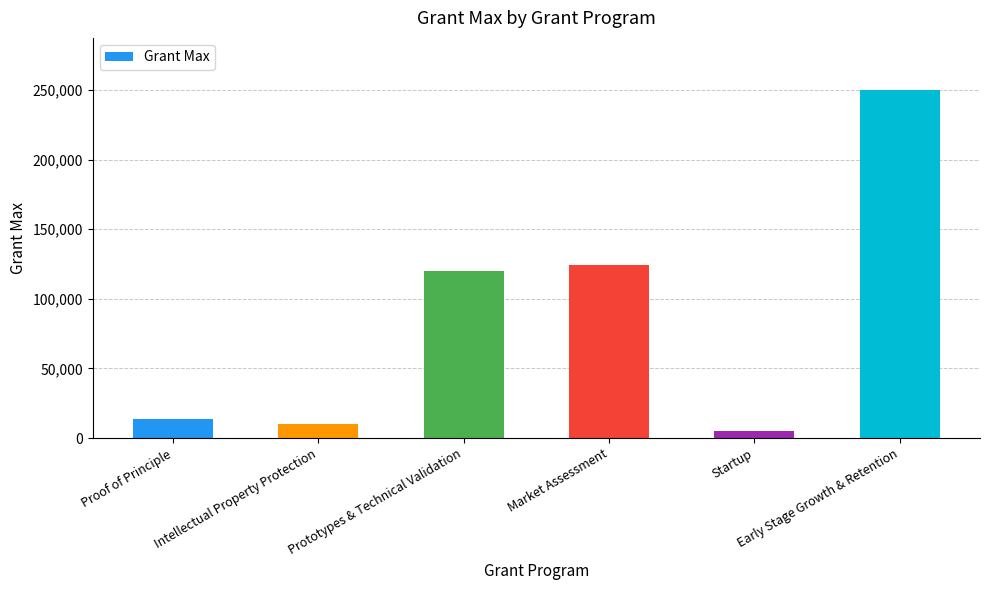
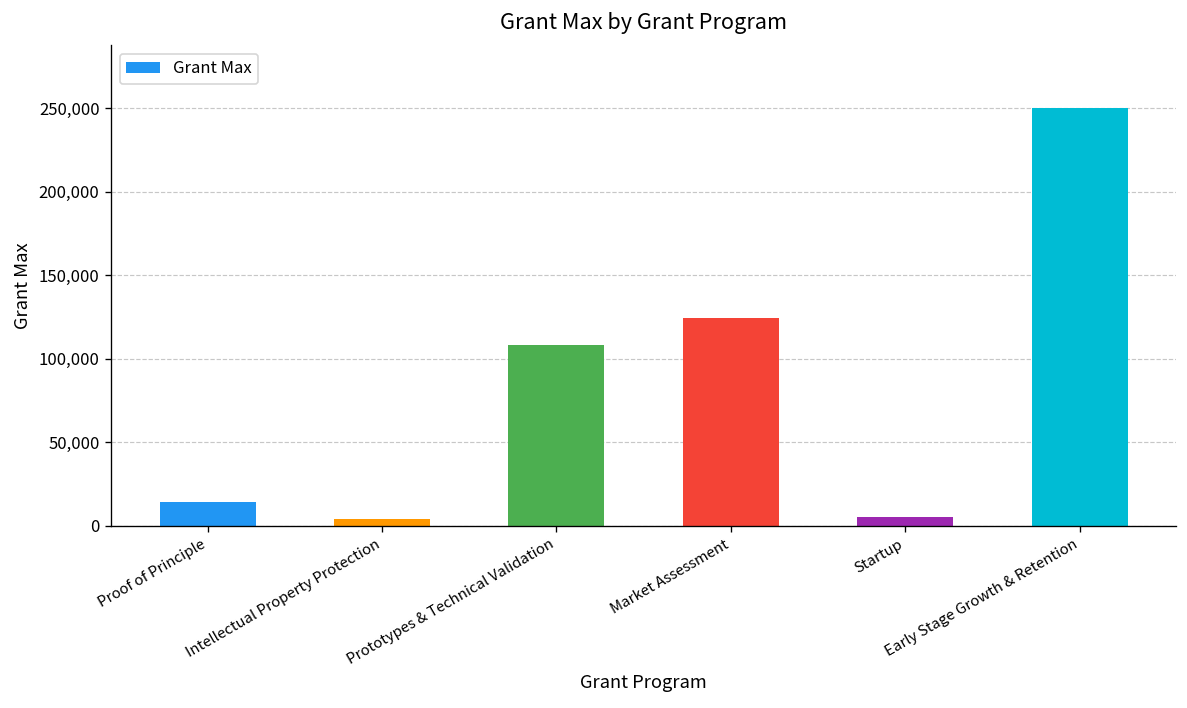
  {
    "Proof of Principle": "14,000",
-   "Intellectual Property Protection": "10,000",
-   "Prototypes & Technical Validation": "120,000",
+   "Intellectual Property Protection": "4,000",
+   "Prototypes & Technical Validation": "108,000",
    "Market Assessment": "124,000",
    "Startup": "5,000",
    "Early Stage Growth & Retention": "250,000"
  }
